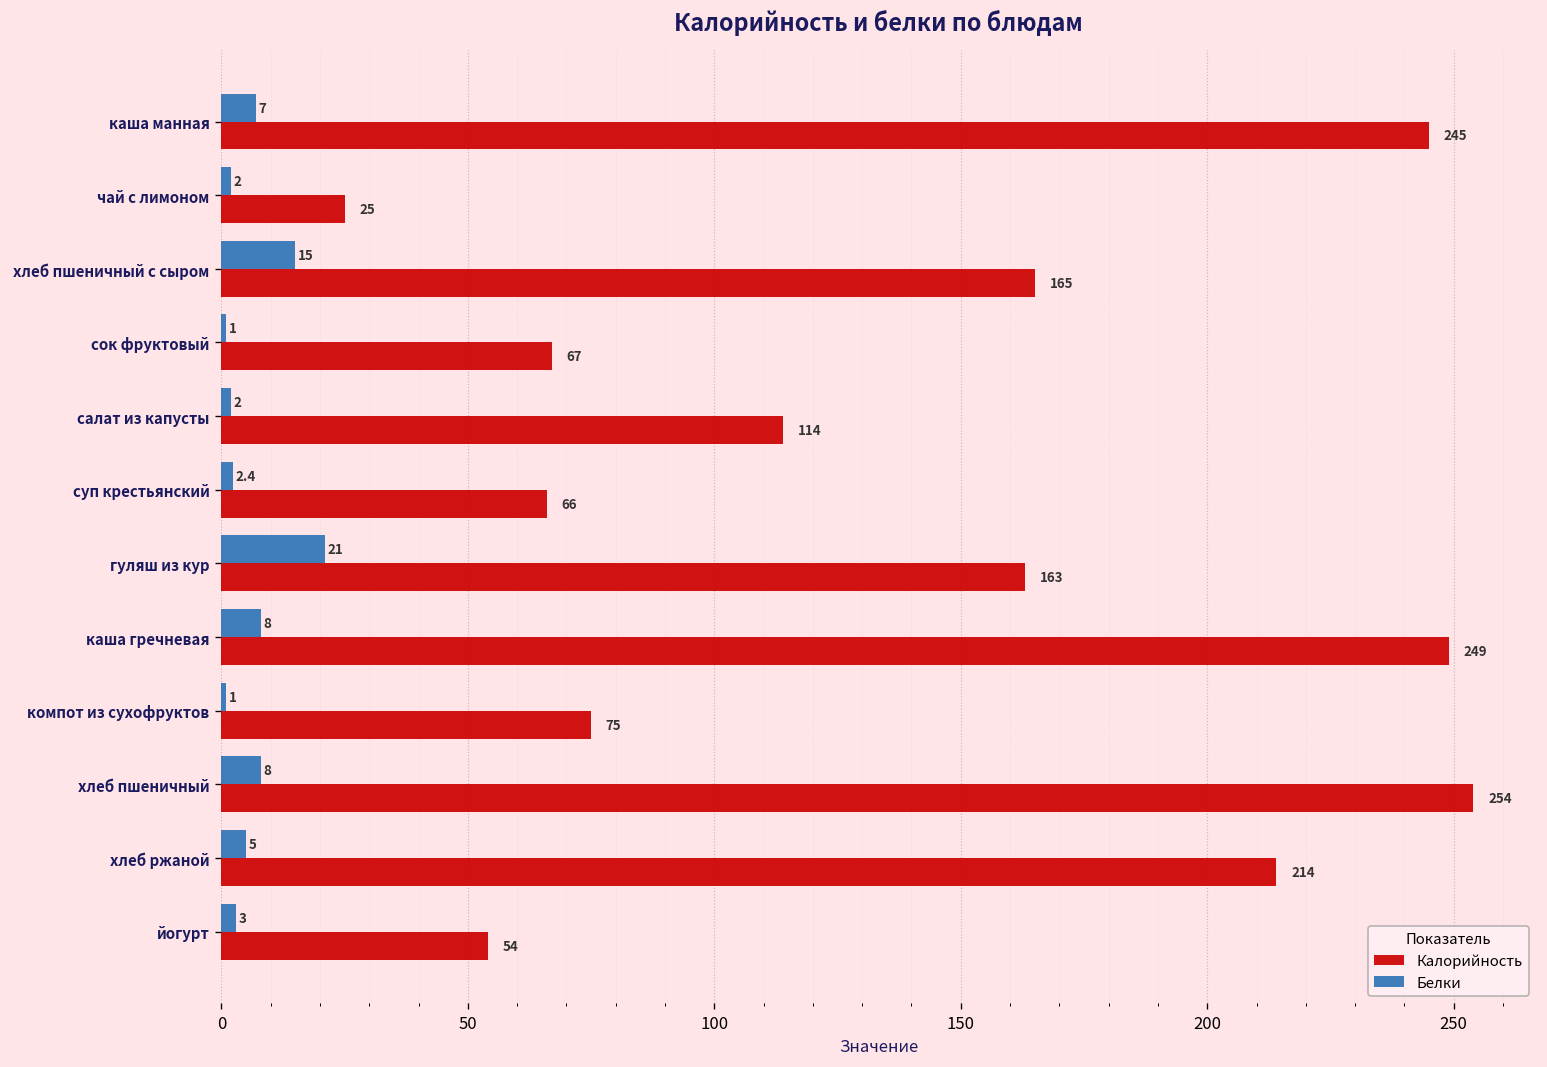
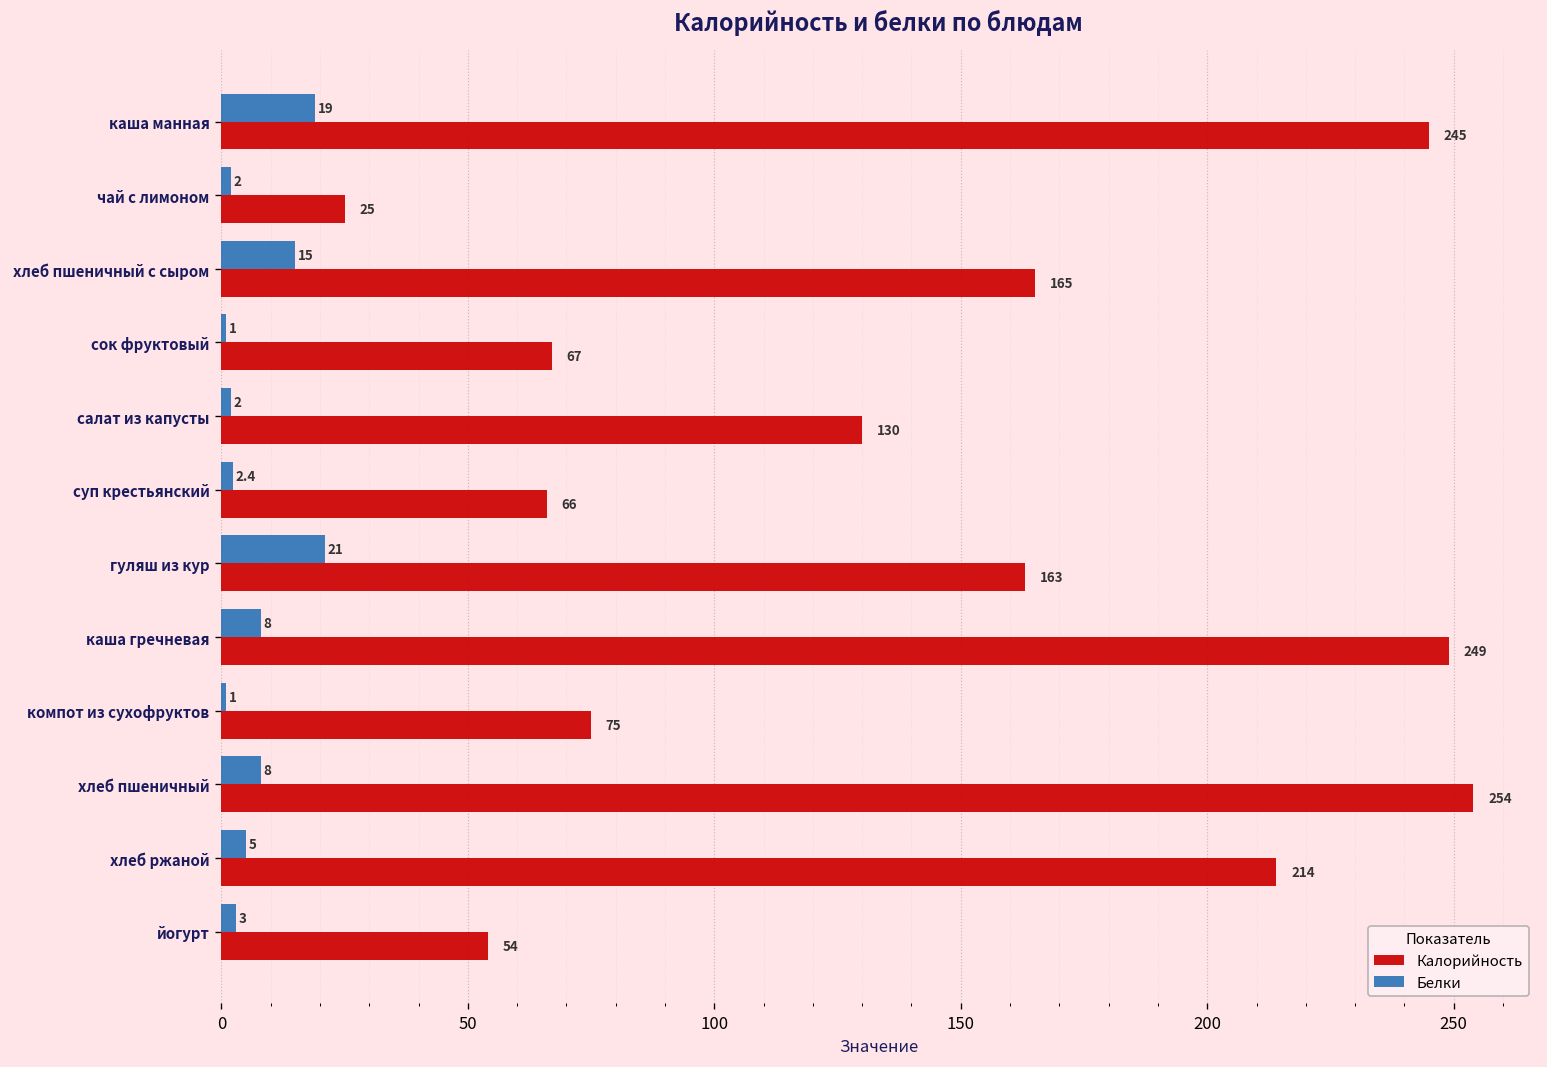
  {
    "Калорийность": {
      "каша манная": 245,
      "чай с лимоном": 25,
      "хлеб пшеничный с сыром": 165,
      "сок фруктовый": 67,
-     "салат из капусты": 114,
+     "салат из капусты": 130,
      "суп крестьянский": 66,
      "гуляш из кур": 163,
      "каша гречневая": 249,
      "компот из сухофруктов": 75,
      "хлеб пшеничный": 254,
      "хлеб ржаной": 214,
      "йогурт": 54
    },
    "Белки": {
-     "каша манная": 7,
+     "каша манная": 19,
      "чай с лимоном": 2,
      "хлеб пшеничный с сыром": 15,
      "сок фруктовый": 1,
      "салат из капусты": 2,
      "суп крестьянский": 2.4,
      "гуляш из кур": 21,
      "каша гречневая": 8,
      "компот из сухофруктов": 1,
      "хлеб пшеничный": 8,
      "хлеб ржаной": 5,
      "йогурт": 3
    }
  }
